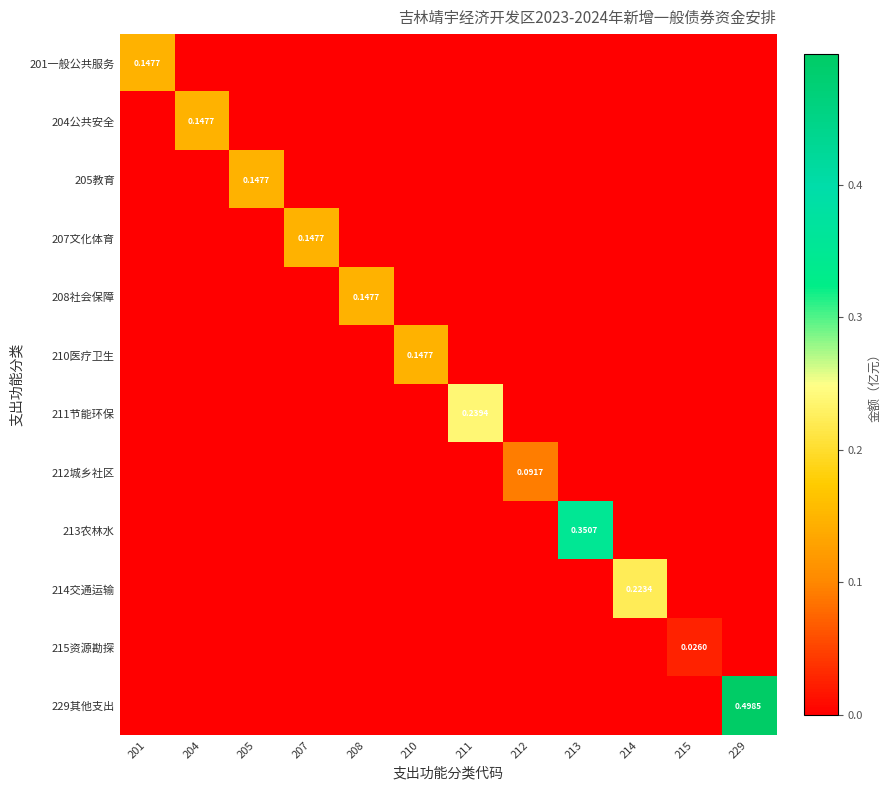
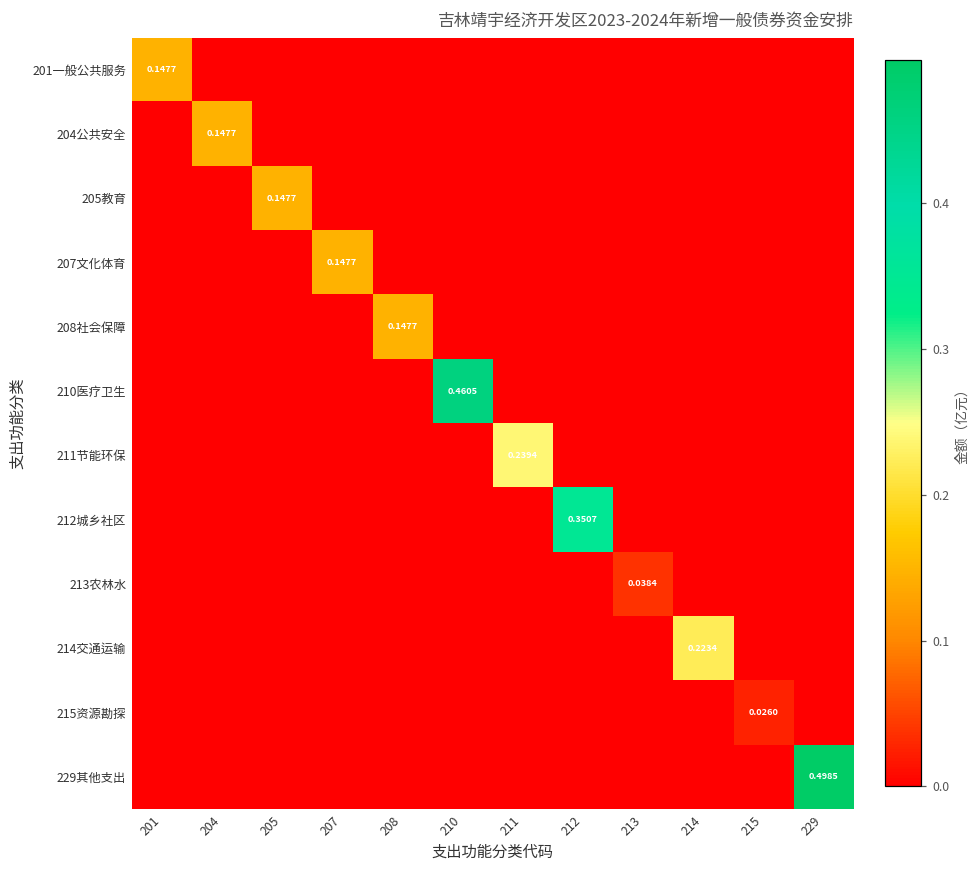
  {
    "201一般公共服务": {
      "201": 0.1477
    },
    "204公共安全": {
      "204": 0.1477
    },
    "205教育": {
      "205": 0.1477
    },
    "207文化体育": {
      "207": 0.1477
    },
    "208社会保障": {
      "208": 0.1477
    },
    "210医疗卫生": {
-     "210": 0.1477
+     "210": 0.4605
    },
    "211节能环保": {
      "211": 0.2394
    },
    "212城乡社区": {
-     "212": 0.0917
+     "212": 0.3507
    },
    "213农林水": {
-     "213": 0.3507
+     "213": 0.0384
    },
    "214交通运输": {
      "214": 0.2234
    },
    "215资源勘探": {
      "215": 0.0260
    },
    "229其他支出": {
      "229": 0.4985
    }
  }
